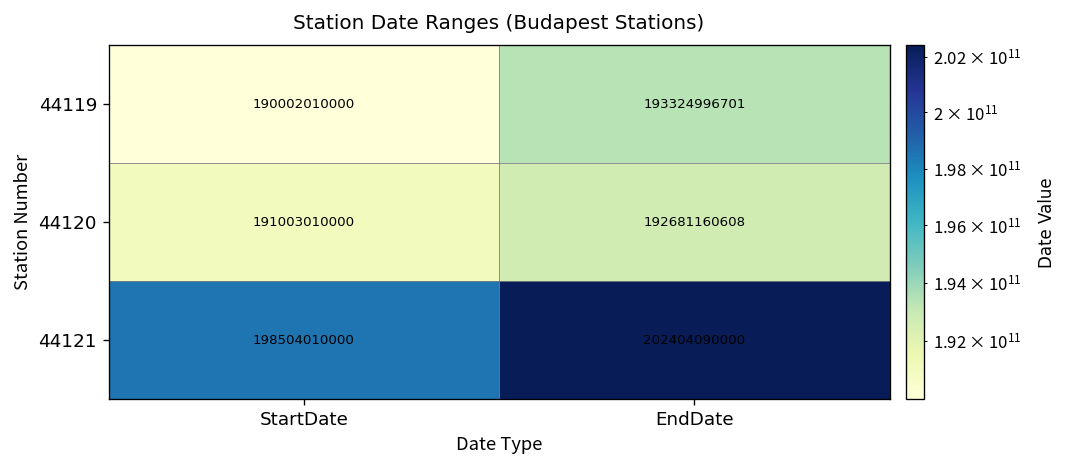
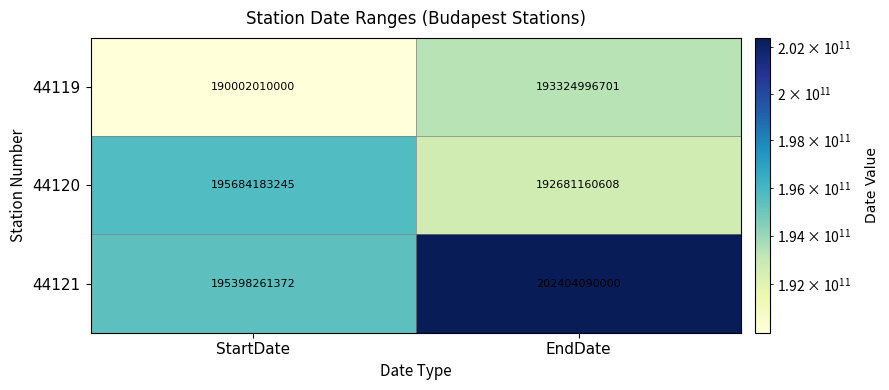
  {
    "44119": {
      "StartDate": 190002010000,
      "EndDate": 193324996701
    },
    "44120": {
-     "StartDate": 191003010000,
+     "StartDate": 195684183245,
      "EndDate": 192681160608
    },
    "44121": {
-     "StartDate": 198504010000,
+     "StartDate": 195398261372,
      "EndDate": 202404090000
    }
  }
